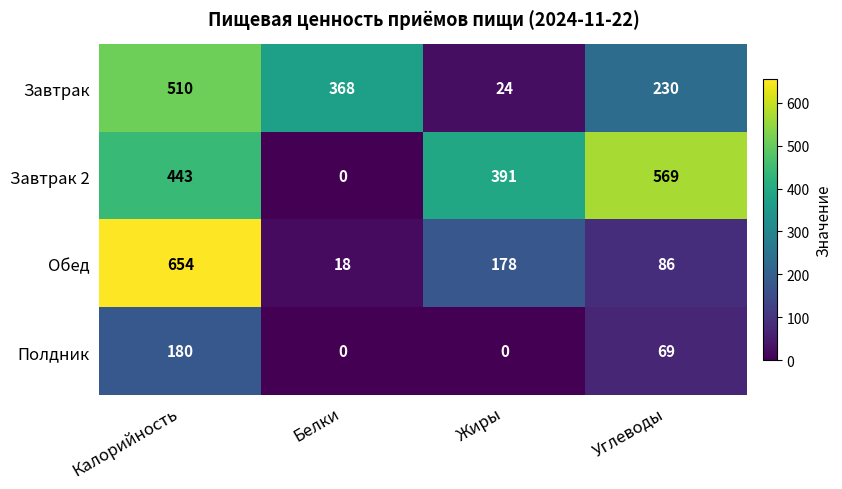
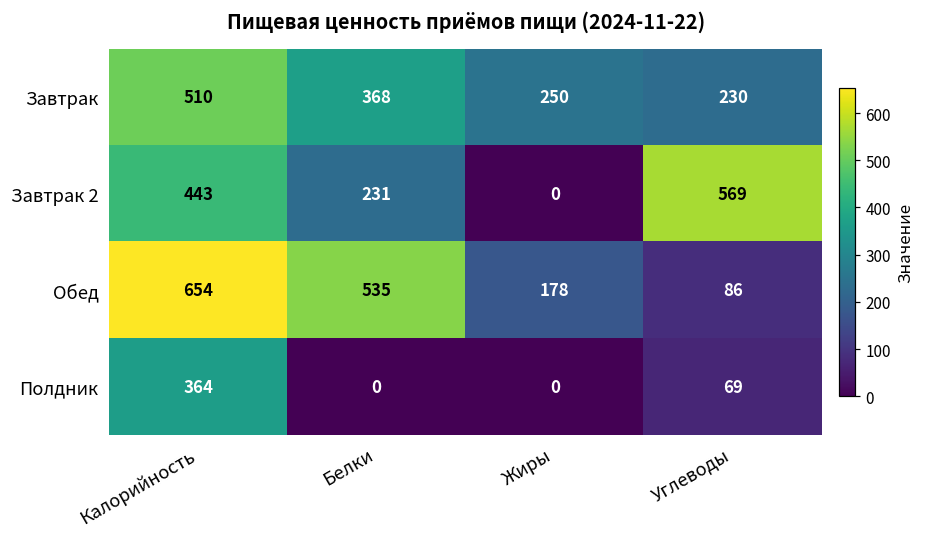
  {
    "Завтрак": {
      "Калорийность": 510,
      "Белки": 368,
-     "Жиры": 24,
+     "Жиры": 250,
      "Углеводы": 230
    },
    "Завтрак 2": {
      "Калорийность": 443,
-     "Белки": 0,
-     "Жиры": 391,
+     "Белки": 231,
+     "Жиры": 0,
      "Углеводы": 569
    },
    "Обед": {
      "Калорийность": 654,
-     "Белки": 18,
+     "Белки": 535,
      "Жиры": 178,
      "Углеводы": 86
    },
    "Полдник": {
-     "Калорийность": 180,
+     "Калорийность": 364,
      "Белки": 0,
      "Жиры": 0,
      "Углеводы": 69
    }
  }
